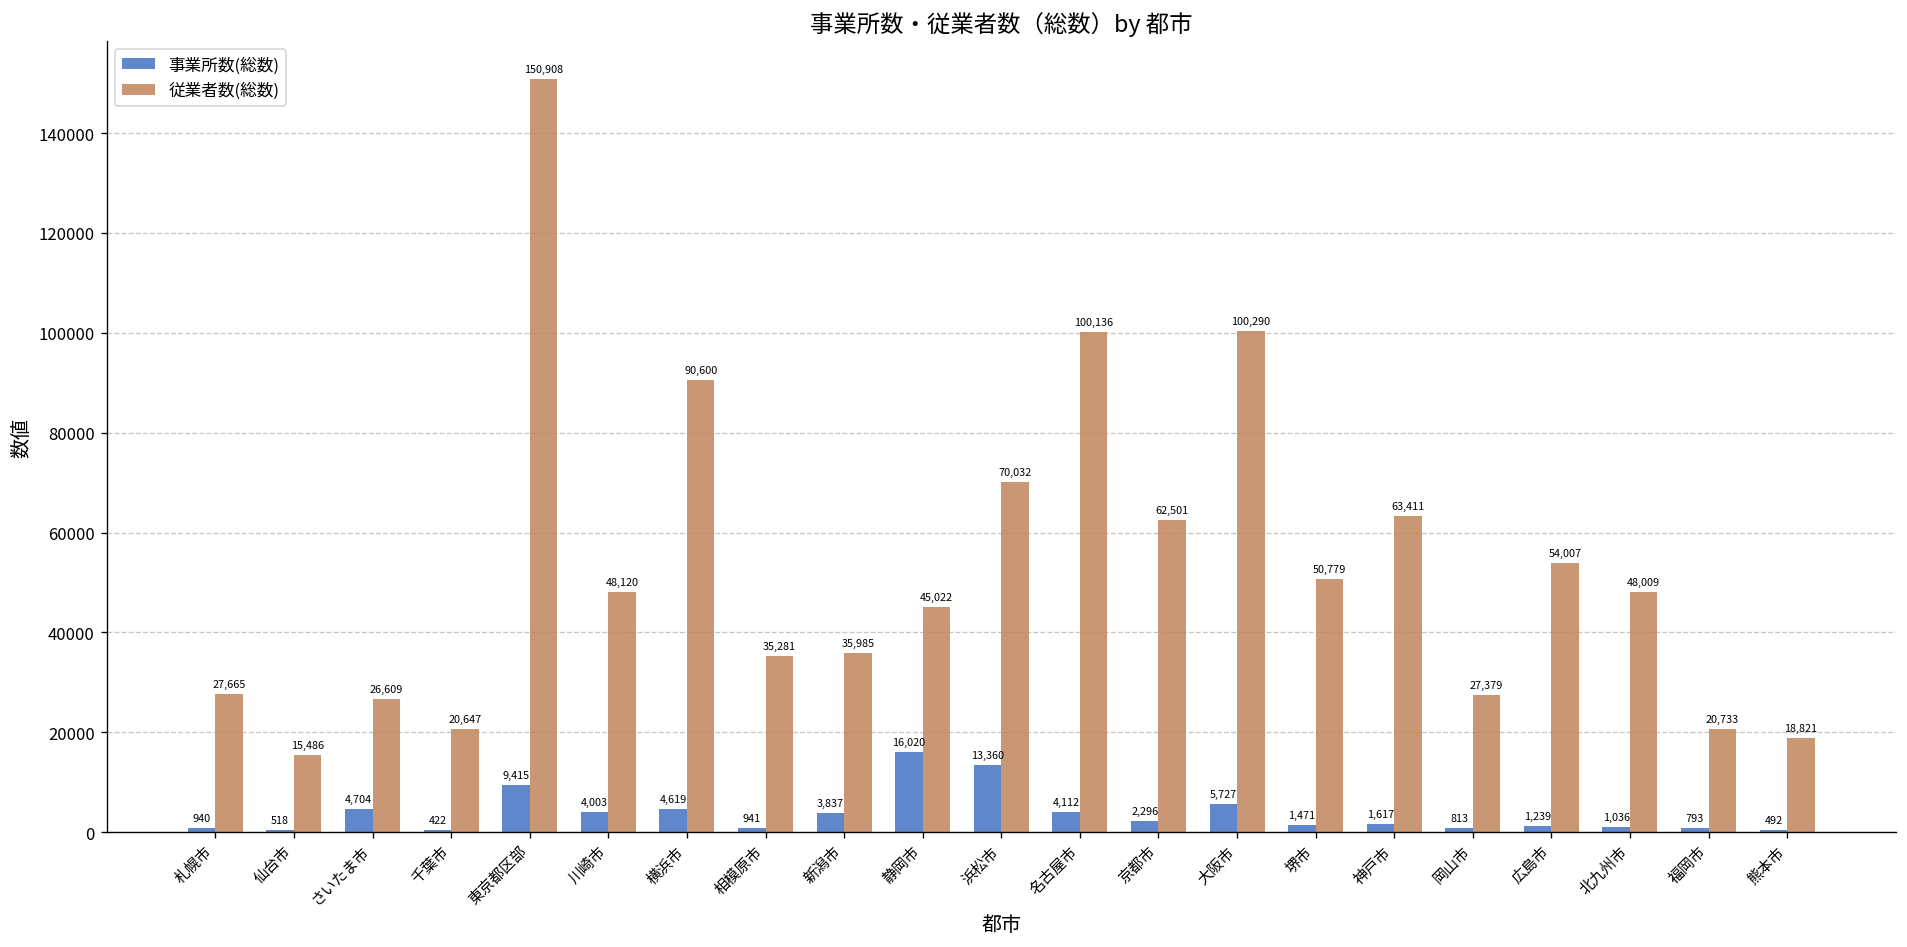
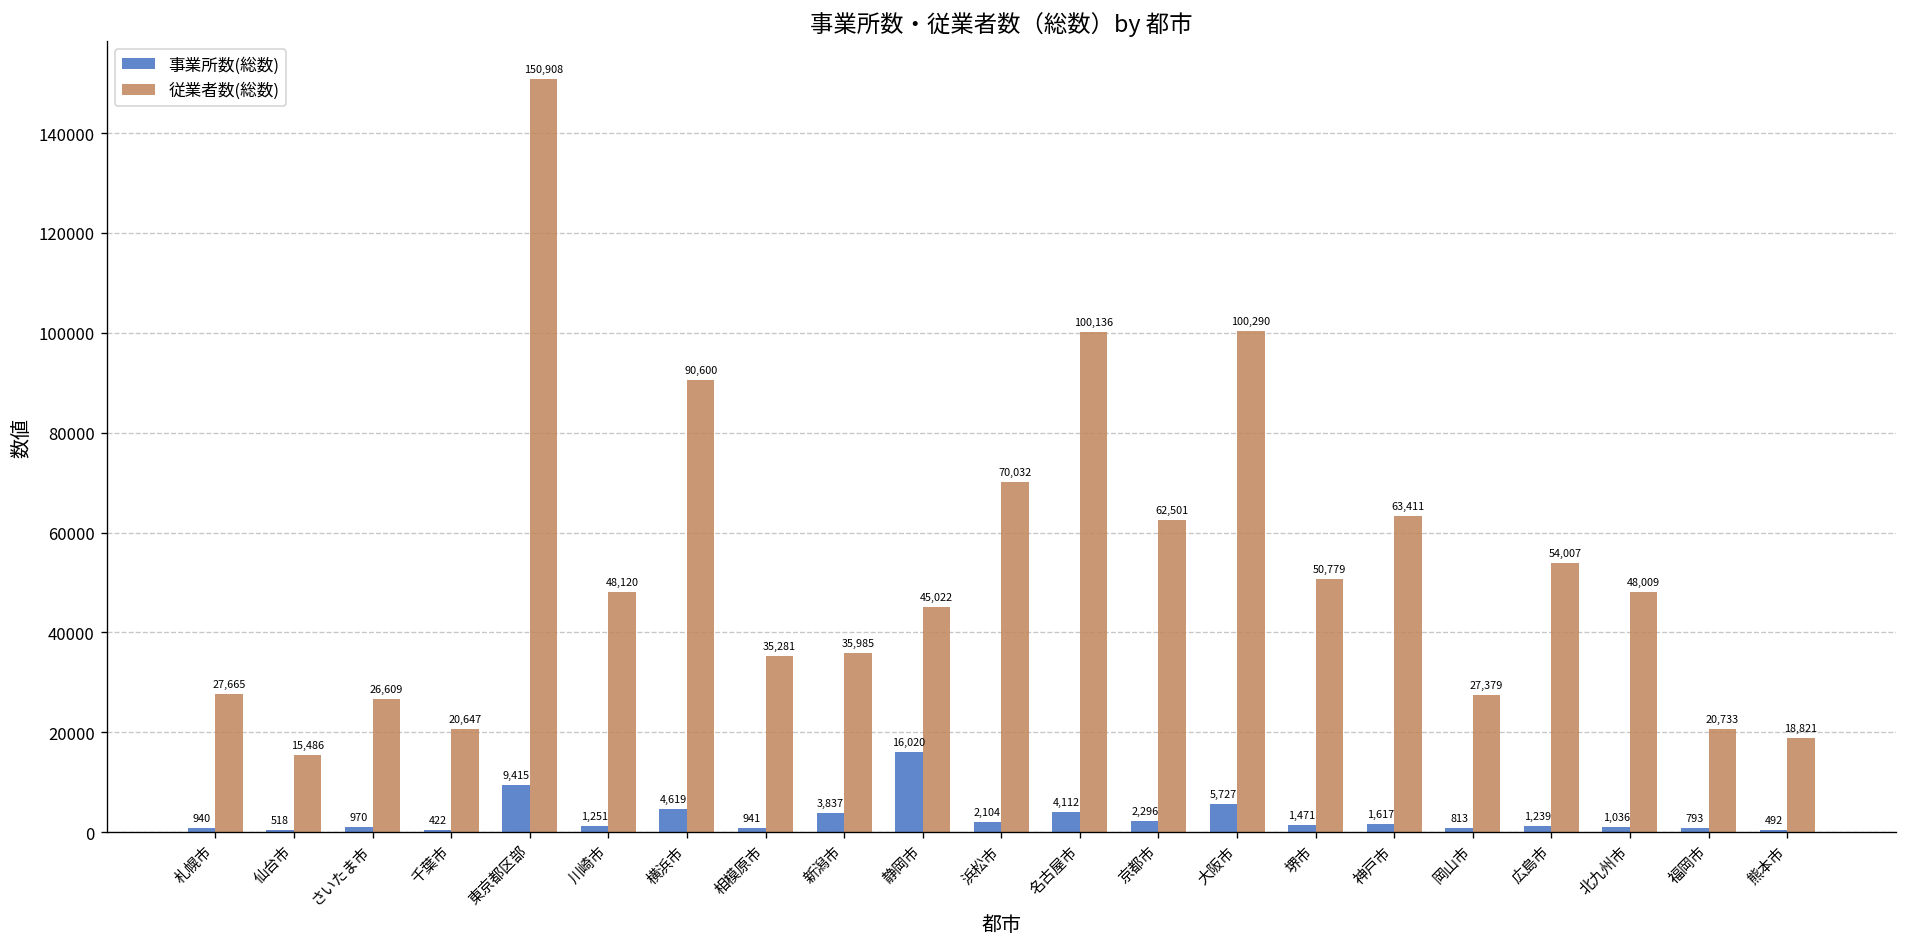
  {
    "事業所数(総数)": {
      "札幌市": "940",
      "仙台市": "518",
-     "さいたま市": "4,704",
+     "さいたま市": "970",
      "千葉市": "422",
      "東京都区部": "9,415",
-     "川崎市": "4,003",
+     "川崎市": "1,251",
      "横浜市": "4,619",
      "相模原市": "941",
      "新潟市": "3,837",
      "静岡市": "16,020",
-     "浜松市": "13,360",
+     "浜松市": "2,104",
      "名古屋市": "4,112",
      "京都市": "2,296",
      "大阪市": "5,727",
      "堺市": "1,471",
      "神戸市": "1,617",
      "岡山市": "813",
      "広島市": "1,239",
      "北九州市": "1,036",
      "福岡市": "793",
      "熊本市": "492"
    },
    "従業者数(総数)": {
      "札幌市": "27,665",
      "仙台市": "15,486",
      "さいたま市": "26,609",
      "千葉市": "20,647",
      "東京都区部": "150,908",
      "川崎市": "48,120",
      "横浜市": "90,600",
      "相模原市": "35,281",
      "新潟市": "35,985",
      "静岡市": "45,022",
      "浜松市": "70,032",
      "名古屋市": "100,136",
      "京都市": "62,501",
      "大阪市": "100,290",
      "堺市": "50,779",
      "神戸市": "63,411",
      "岡山市": "27,379",
      "広島市": "54,007",
      "北九州市": "48,009",
      "福岡市": "20,733",
      "熊本市": "18,821"
    }
  }
